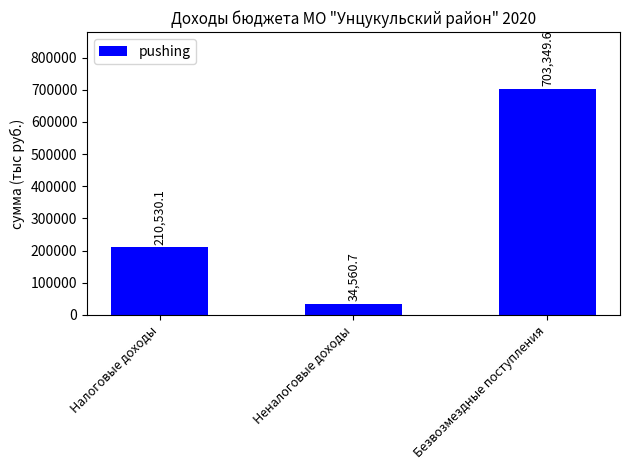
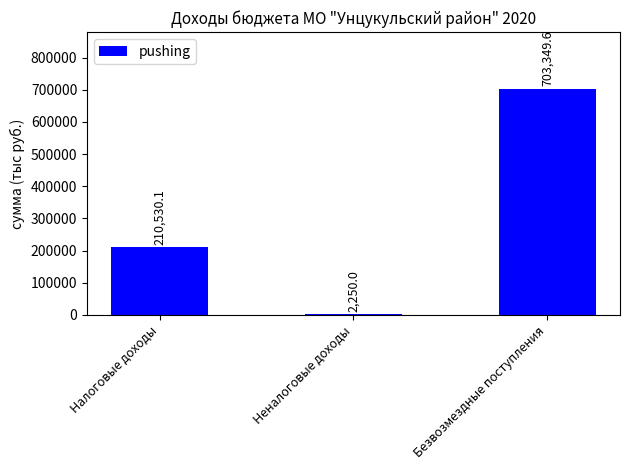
  {
    "Налоговые доходы": "210,530.1",
-   "Неналоговые доходы": "34,560.7",
+   "Неналоговые доходы": "2,250.0",
    "Безвозмездные поступления": "703,349.6"
  }
